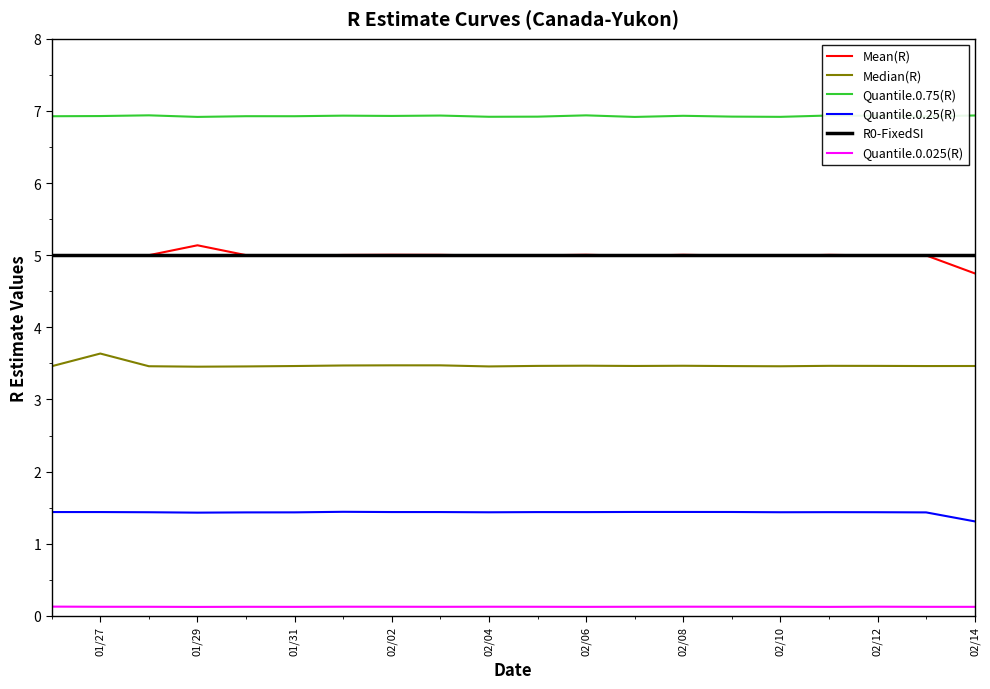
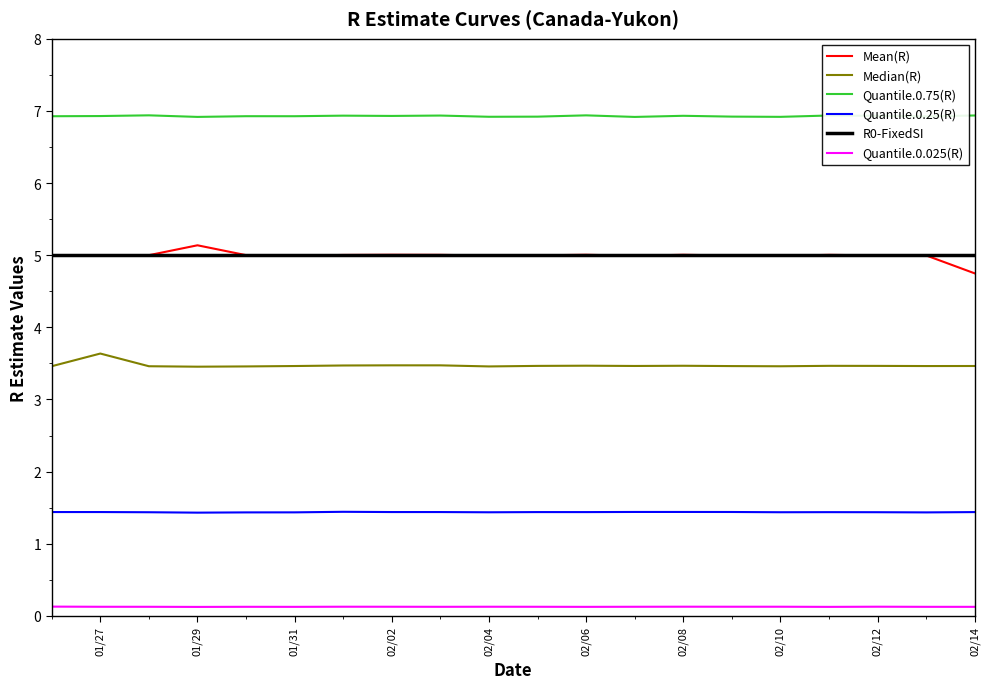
  {
    "Mean(R)": {
      "01/29": 5.1,
      "02/14": 4.7
    },
    "Median(R)": {
      "01/27": 3.6,
      "01/29": 3.5,
      "01/31": 3.5,
      "02/02": 3.5,
      "02/04": 3.5,
      "02/06": 3.5,
      "02/08": 3.5,
      "02/10": 3.5,
      "02/12": 3.5,
      "02/14": 3.5
    },
    "Quantile.0.75(R)": {
      "01/27": 6.9,
      "01/29": 6.9,
      "01/31": 6.9,
      "02/02": 6.9,
      "02/04": 6.9,
      "02/06": 6.9,
      "02/08": 6.9,
      "02/10": 6.9,
      "02/14": 6.9
    },
    "Quantile.0.25(R)": {
      "01/27": 1.4,
      "01/29": 1.4,
      "01/31": 1.4,
      "02/02": 1.4,
      "02/04": 1.4,
      "02/06": 1.4,
      "02/08": 1.4,
      "02/10": 1.4,
      "02/12": 1.4,
-     "02/14": 1.3
+     "02/14": 1.4
    },
    "R0-FixedSI": {
      "01/29": 5.0,
      "02/14": 5.0
    },
    "Quantile.0.025(R)": {
      "01/27": 0.1,
      "01/29": 0.1,
      "01/31": 0.1,
      "02/02": 0.1,
      "02/04": 0.1,
      "02/06": 0.1,
      "02/08": 0.1,
      "02/10": 0.1,
      "02/12": 0.1,
      "02/14": 0.1
    }
  }
